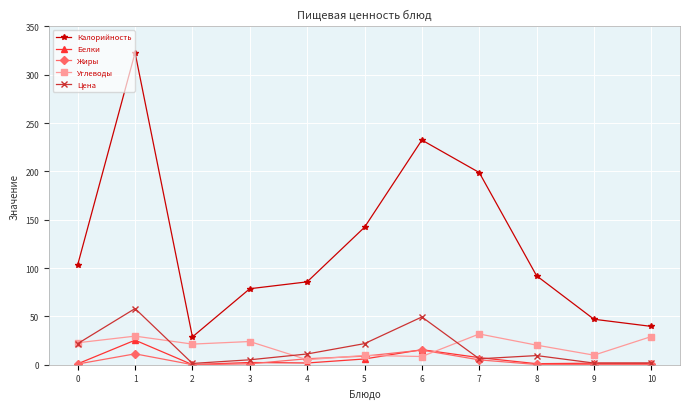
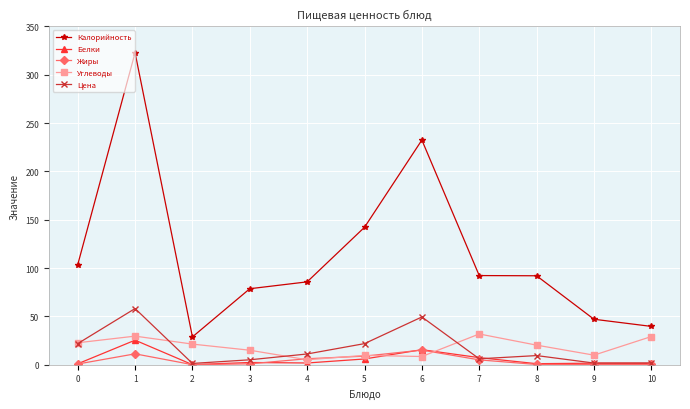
  {
    "Калорийность": {
      "0": 100,
      "1": 320,
      "2": 30,
      "3": 80,
      "4": 90,
      "5": 140,
      "6": 230,
-     "7": 200,
+     "7": 90,
      "8": 90,
      "9": 50,
      "10": 40
    },
    "Жиры": {
      "1": 10
    },
    "Углеводы": {
      "1": 30,
      "2": 20,
-     "3": 20,
+     "3": 10,
      "6": 10,
      "7": 30,
      "8": 20,
      "9": 10,
      "10": 30
    }
  }
